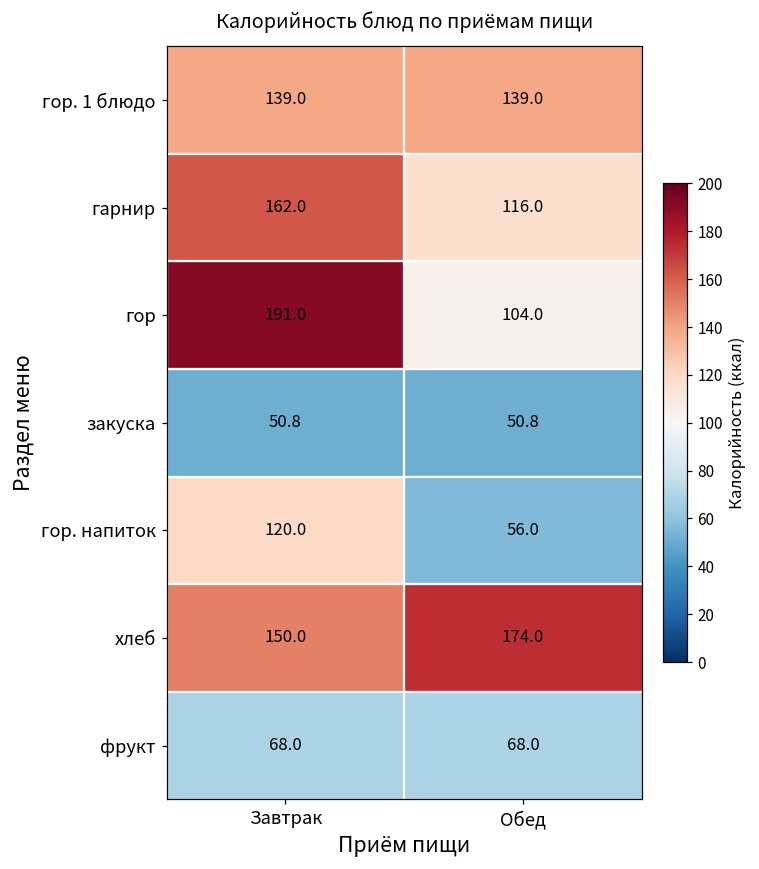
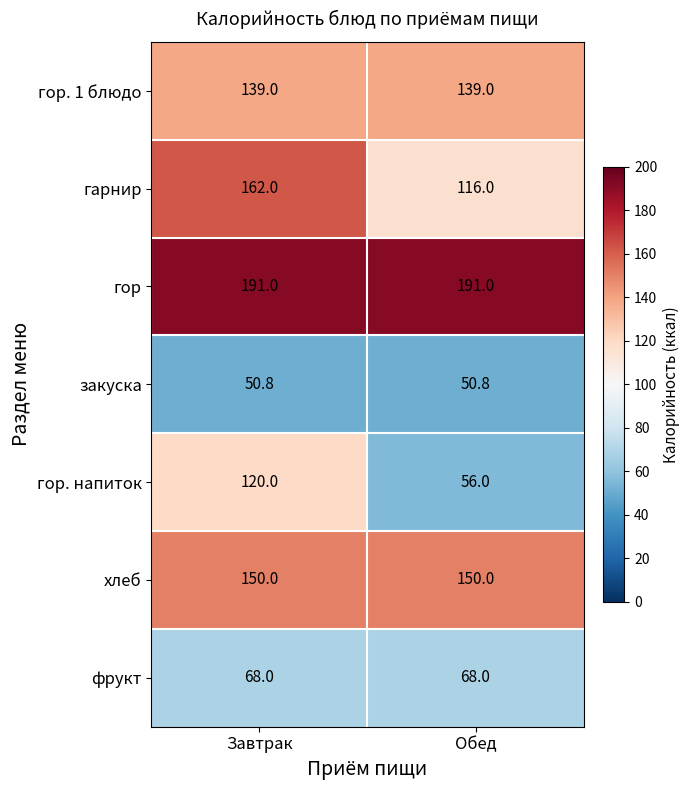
  {
    "гор. 1 блюдо": {
      "Завтрак": 139.0,
      "Обед": 139.0
    },
    "гарнир": {
      "Завтрак": 162.0,
      "Обед": 116.0
    },
    "гор": {
      "Завтрак": 191.0,
-     "Обед": 104.0
+     "Обед": 191.0
    },
    "закуска": {
      "Завтрак": 50.8,
      "Обед": 50.8
    },
    "гор. напиток": {
      "Завтрак": 120.0,
      "Обед": 56.0
    },
    "хлеб": {
      "Завтрак": 150.0,
-     "Обед": 174.0
+     "Обед": 150.0
    },
    "фрукт": {
      "Завтрак": 68.0,
      "Обед": 68.0
    }
  }
